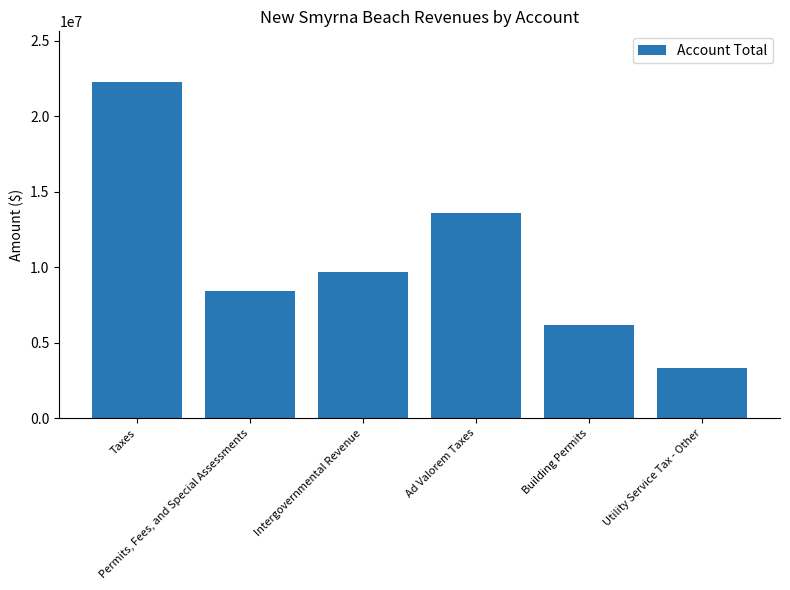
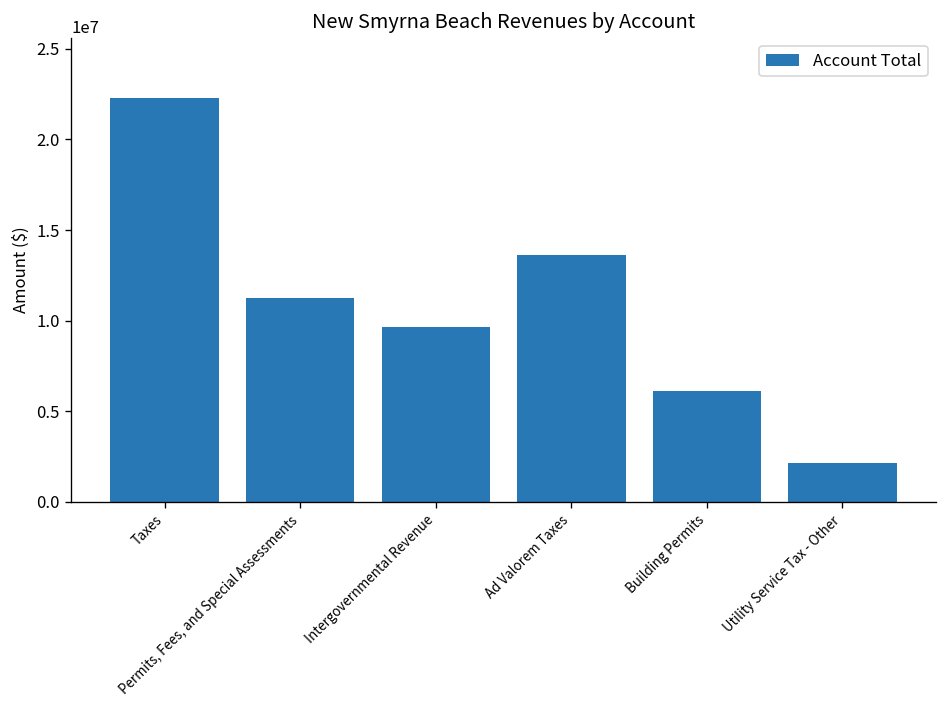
  {
    "Taxes": 22300000,
-   "Permits, Fees, and Special Assessments": 8400000,
+   "Permits, Fees, and Special Assessments": 11200000,
    "Intergovernmental Revenue": 9600000,
    "Ad Valorem Taxes": 13600000,
    "Building Permits": 6100000,
-   "Utility Service Tax - Other": 3300000
+   "Utility Service Tax - Other": 2200000
  }
